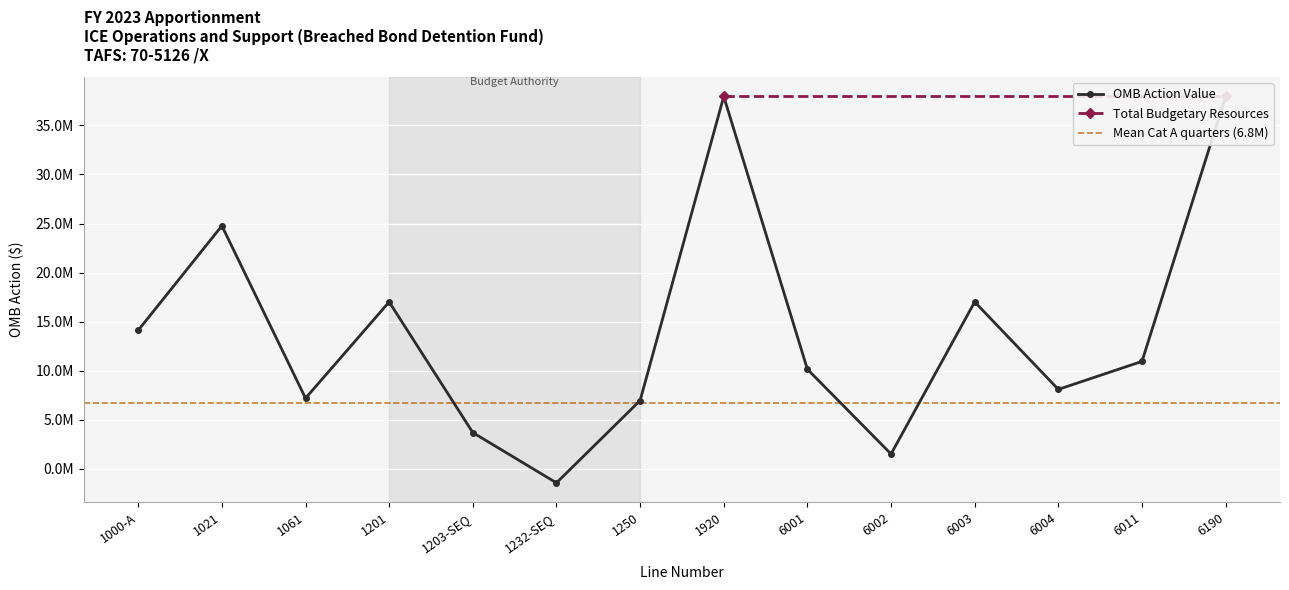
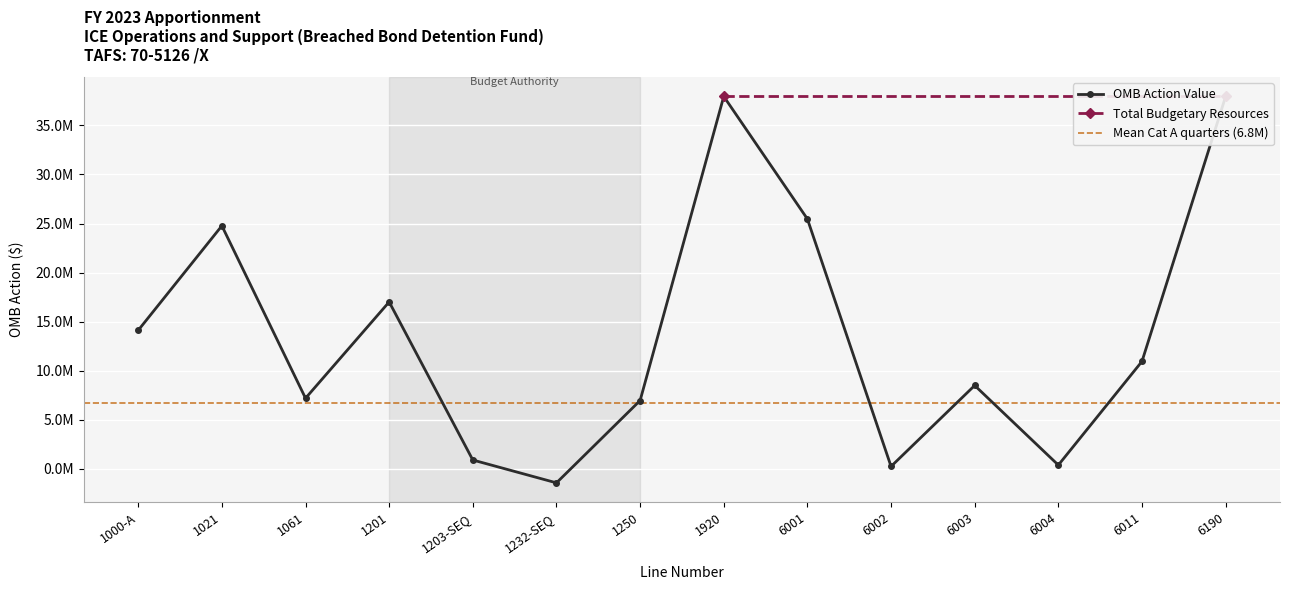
  {
    "OMB Action Value": {
      "1000-A": 14000000,
      "1021": 25000000,
      "1061": 7000000,
      "1201": 17000000,
-     "1203-SEQ": 4000000,
+     "1203-SEQ": 1000000,
      "1232-SEQ": -1000000,
      "1250": 7000000,
-     "6001": 10000000,
-     "6002": 2000000,
-     "6003": 17000000,
-     "6004": 8000000,
+     "6001": 25000000,
+     "6002": 0,
+     "6003": 9000000,
+     "6004": 0,
      "6011": 11000000
    }
  }
